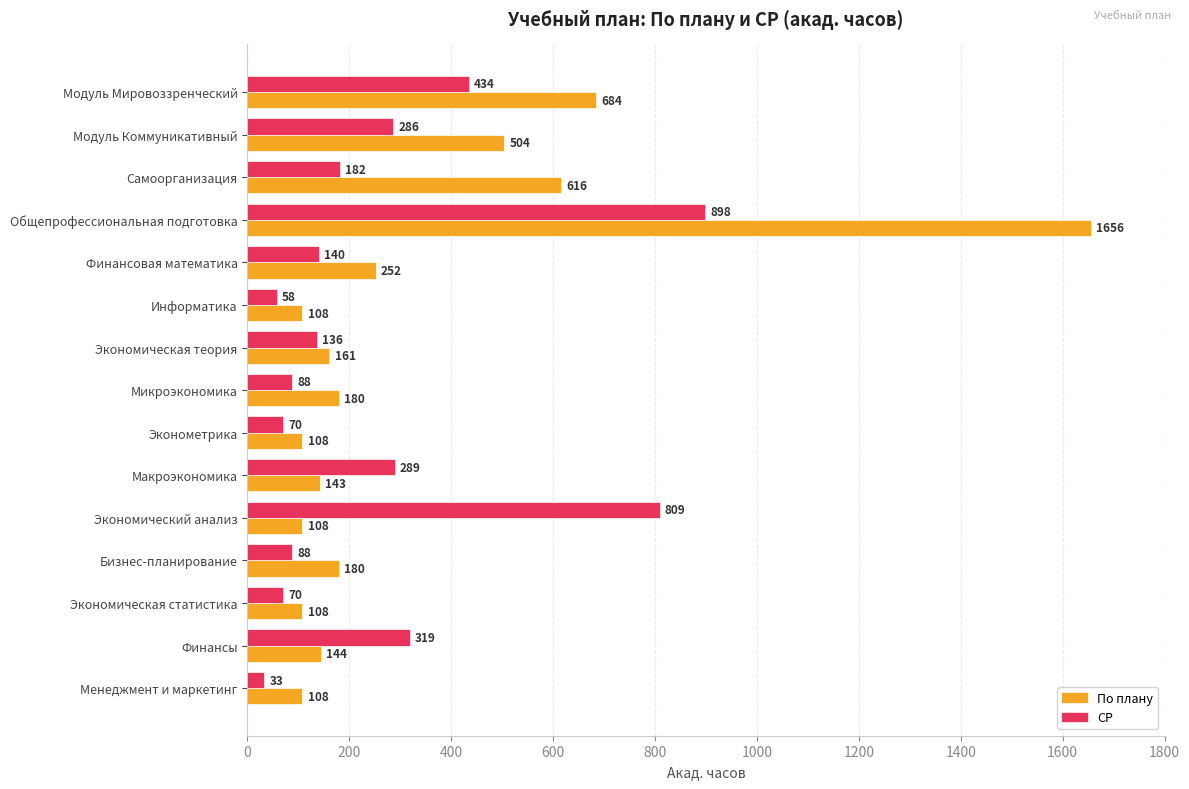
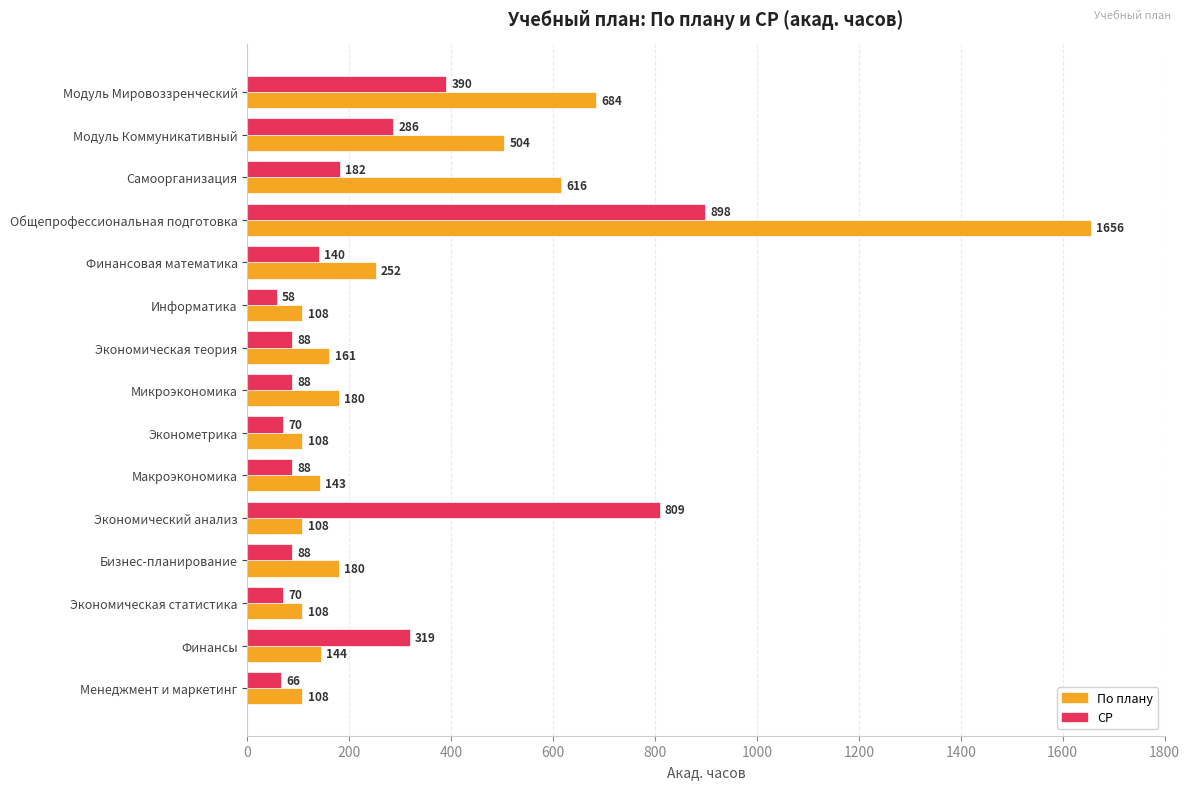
  {
    "По плану": {
      "Модуль Мировоззренческий": 684,
      "Модуль Коммуникативный": 504,
      "Самоорганизация": 616,
      "Общепрофессиональная подготовка": 1656,
      "Финансовая математика": 252,
      "Информатика": 108,
      "Экономическая теория": 161,
      "Микроэкономика": 180,
      "Эконометрика": 108,
      "Макроэкономика": 143,
      "Экономический анализ": 108,
      "Бизнес-планирование": 180,
      "Экономическая статистика": 108,
      "Финансы": 144,
      "Менеджмент и маркетинг": 108
    },
    "СР": {
-     "Модуль Мировоззренческий": 434,
+     "Модуль Мировоззренческий": 390,
      "Модуль Коммуникативный": 286,
      "Самоорганизация": 182,
      "Общепрофессиональная подготовка": 898,
      "Финансовая математика": 140,
      "Информатика": 58,
-     "Экономическая теория": 136,
+     "Экономическая теория": 88,
      "Микроэкономика": 88,
      "Эконометрика": 70,
-     "Макроэкономика": 289,
+     "Макроэкономика": 88,
      "Экономический анализ": 809,
      "Бизнес-планирование": 88,
      "Экономическая статистика": 70,
      "Финансы": 319,
-     "Менеджмент и маркетинг": 33
+     "Менеджмент и маркетинг": 66
    }
  }
